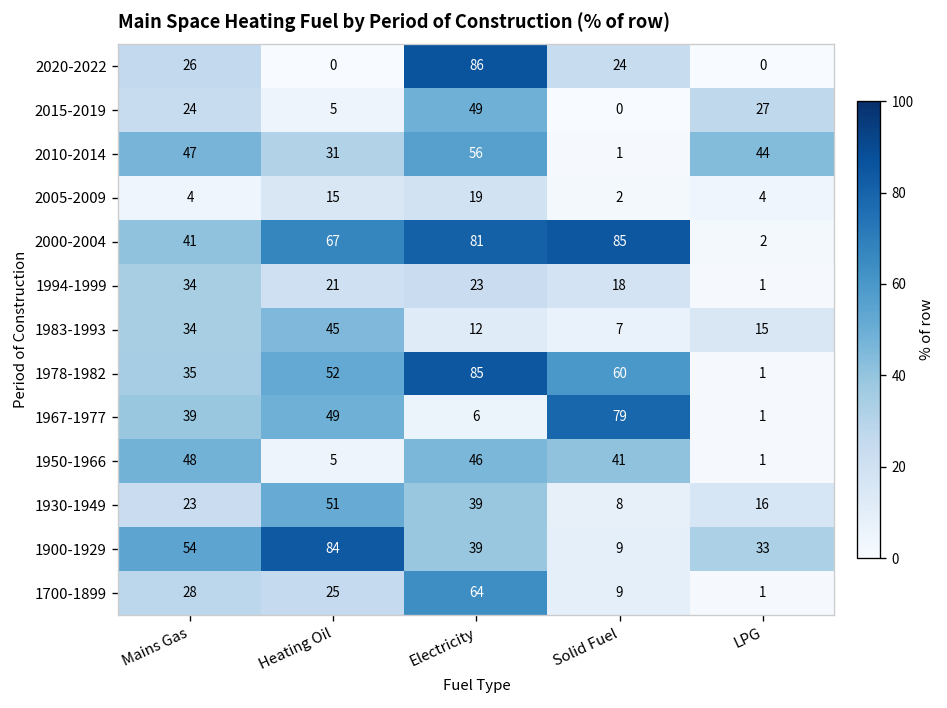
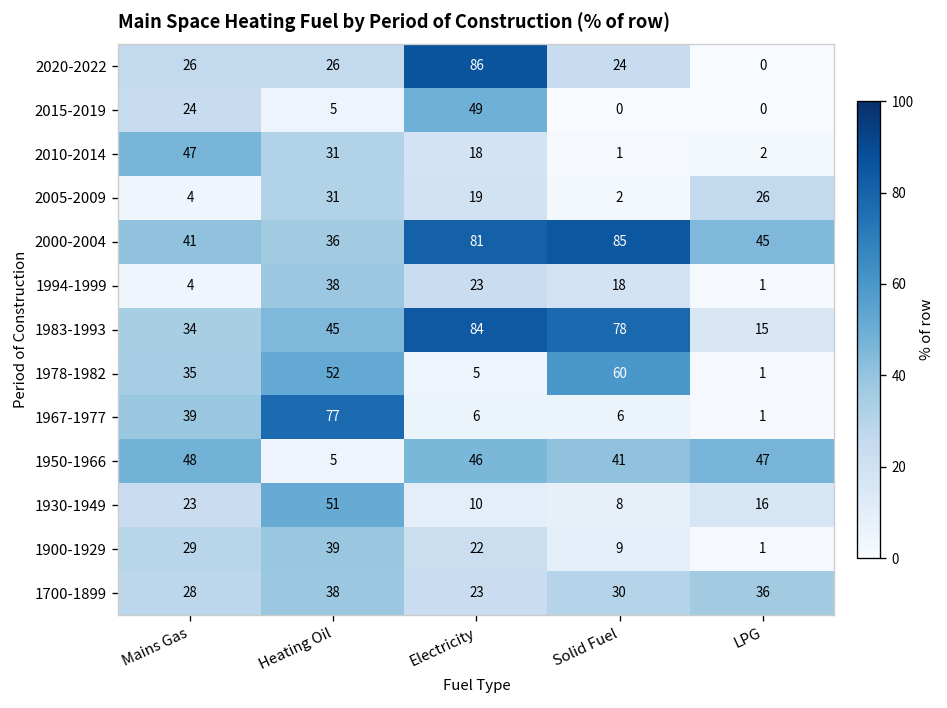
  {
    "2020-2022": {
      "Mains Gas": 26,
-     "Heating Oil": 0,
+     "Heating Oil": 26,
      "Electricity": 86,
      "Solid Fuel": 24,
      "LPG": 0
    },
    "2015-2019": {
      "Mains Gas": 24,
      "Heating Oil": 5,
      "Electricity": 49,
      "Solid Fuel": 0,
-     "LPG": 27
+     "LPG": 0
    },
    "2010-2014": {
      "Mains Gas": 47,
      "Heating Oil": 31,
-     "Electricity": 56,
+     "Electricity": 18,
      "Solid Fuel": 1,
-     "LPG": 44
+     "LPG": 2
    },
    "2005-2009": {
      "Mains Gas": 4,
-     "Heating Oil": 15,
+     "Heating Oil": 31,
      "Electricity": 19,
      "Solid Fuel": 2,
-     "LPG": 4
+     "LPG": 26
    },
    "2000-2004": {
      "Mains Gas": 41,
-     "Heating Oil": 67,
+     "Heating Oil": 36,
      "Electricity": 81,
      "Solid Fuel": 85,
-     "LPG": 2
+     "LPG": 45
    },
    "1994-1999": {
-     "Mains Gas": 34,
-     "Heating Oil": 21,
+     "Mains Gas": 4,
+     "Heating Oil": 38,
      "Electricity": 23,
      "Solid Fuel": 18,
      "LPG": 1
    },
    "1983-1993": {
      "Mains Gas": 34,
      "Heating Oil": 45,
-     "Electricity": 12,
-     "Solid Fuel": 7,
+     "Electricity": 84,
+     "Solid Fuel": 78,
      "LPG": 15
    },
    "1978-1982": {
      "Mains Gas": 35,
      "Heating Oil": 52,
-     "Electricity": 85,
+     "Electricity": 5,
      "Solid Fuel": 60,
      "LPG": 1
    },
    "1967-1977": {
      "Mains Gas": 39,
-     "Heating Oil": 49,
+     "Heating Oil": 77,
      "Electricity": 6,
-     "Solid Fuel": 79,
+     "Solid Fuel": 6,
      "LPG": 1
    },
    "1950-1966": {
      "Mains Gas": 48,
      "Heating Oil": 5,
      "Electricity": 46,
      "Solid Fuel": 41,
-     "LPG": 1
+     "LPG": 47
    },
    "1930-1949": {
      "Mains Gas": 23,
      "Heating Oil": 51,
-     "Electricity": 39,
+     "Electricity": 10,
      "Solid Fuel": 8,
      "LPG": 16
    },
    "1900-1929": {
-     "Mains Gas": 54,
-     "Heating Oil": 84,
-     "Electricity": 39,
+     "Mains Gas": 29,
+     "Heating Oil": 39,
+     "Electricity": 22,
      "Solid Fuel": 9,
-     "LPG": 33
+     "LPG": 1
    },
    "1700-1899": {
      "Mains Gas": 28,
-     "Heating Oil": 25,
-     "Electricity": 64,
-     "Solid Fuel": 9,
-     "LPG": 1
+     "Heating Oil": 38,
+     "Electricity": 23,
+     "Solid Fuel": 30,
+     "LPG": 36
    }
  }
